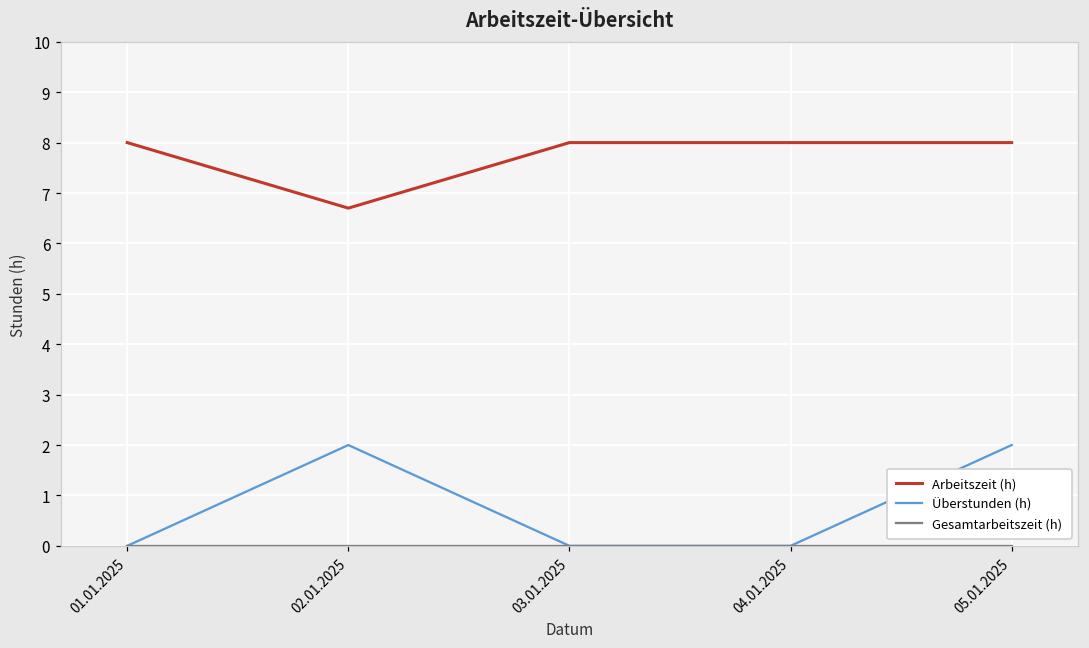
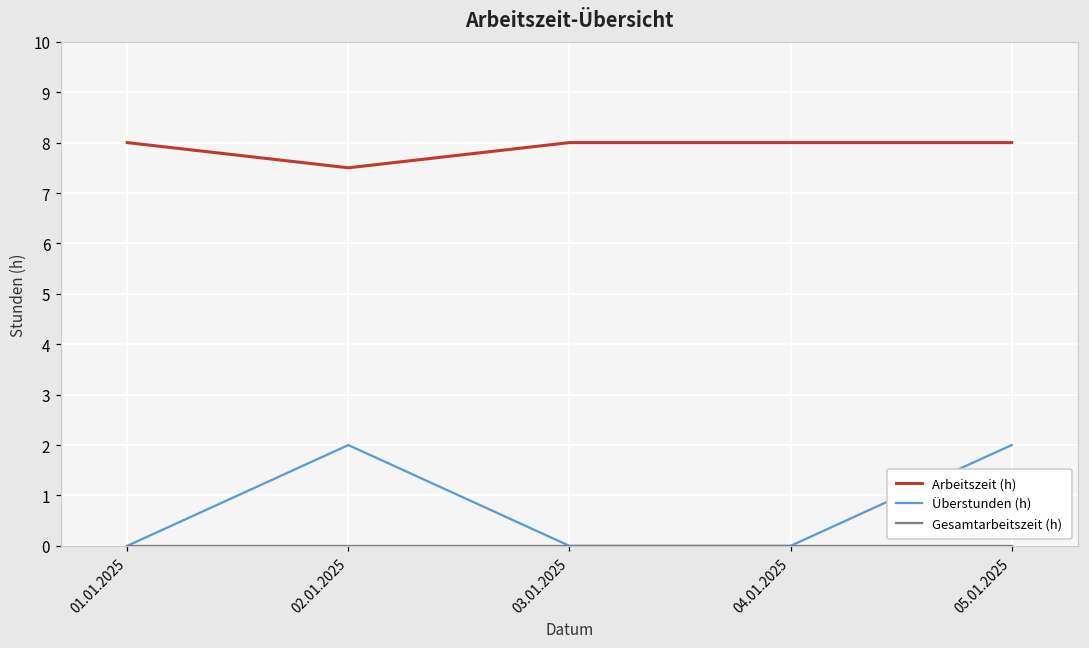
  {
    "Arbeitszeit (h)": {
      "01.01.2025": 8.0,
-     "02.01.2025": 6.7,
+     "02.01.2025": 7.5,
      "03.01.2025": 8.0,
      "04.01.2025": 8.0,
      "05.01.2025": 8.0
    },
    "Überstunden (h)": {
      "02.01.2025": 2.0,
      "05.01.2025": 2.0
    },
    "Gesamtarbeitszeit (h)": {
      "02.01.2025": 0.0,
      "05.01.2025": 0.0
    }
  }
